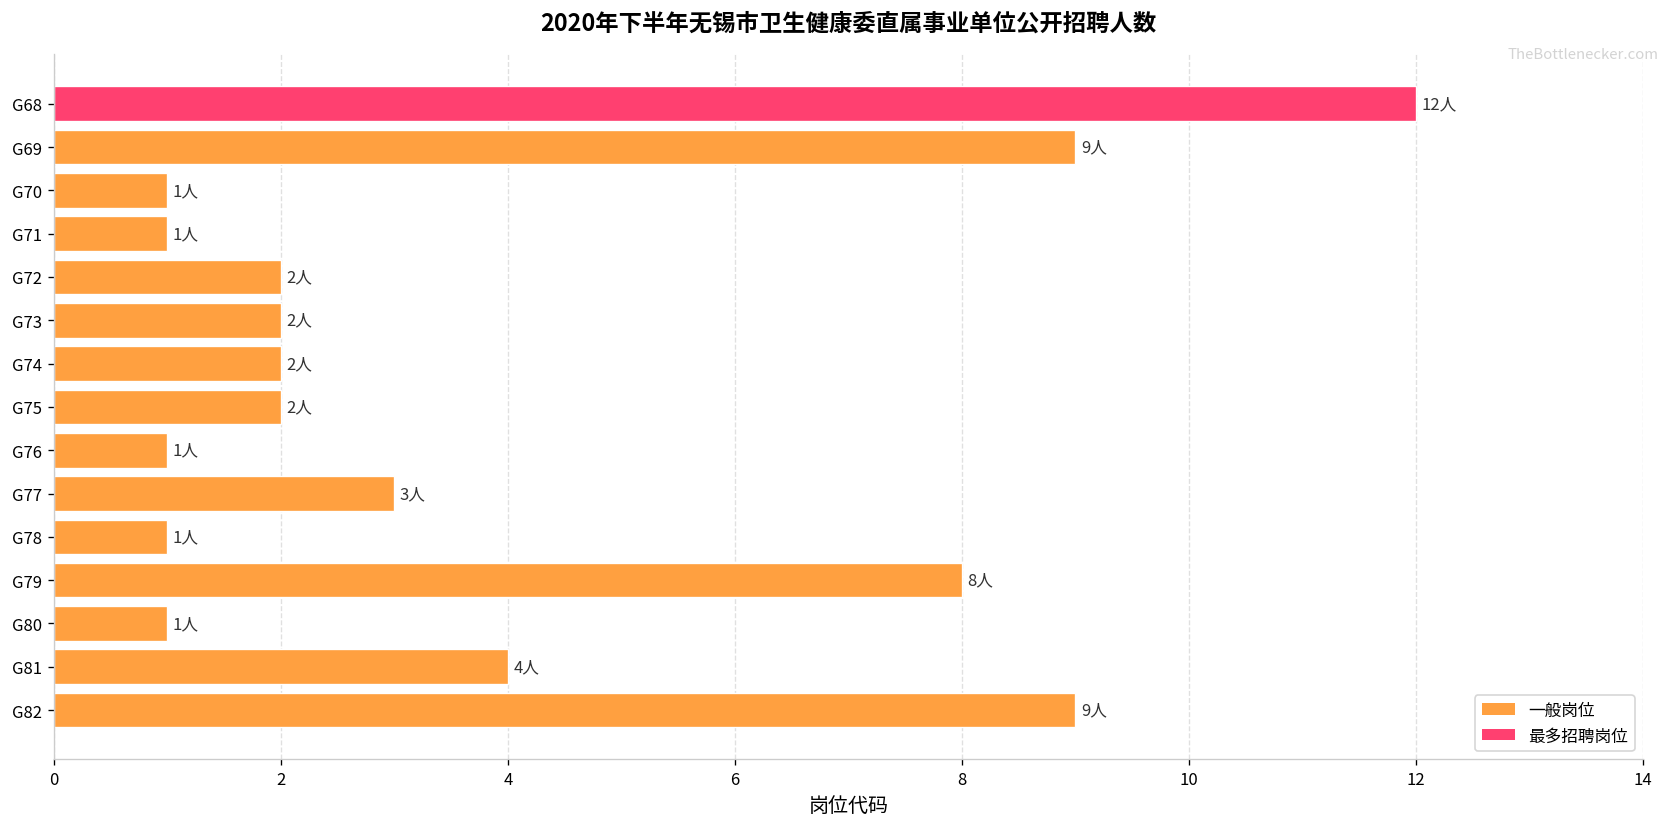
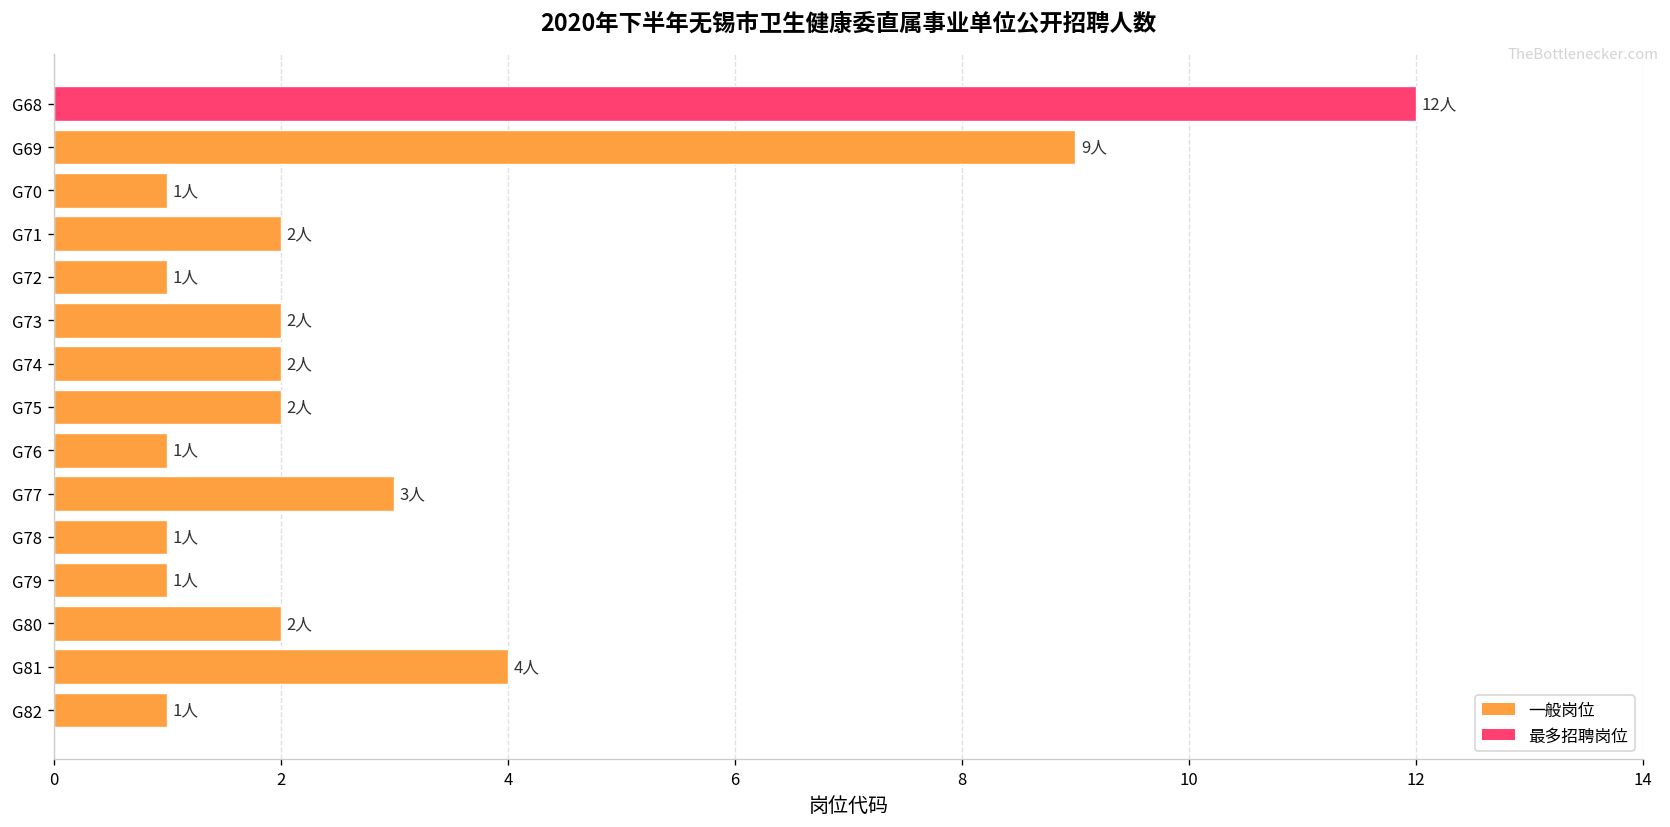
  {
    "G68": "12人",
    "G69": "9人",
    "G70": "1人",
-   "G71": "1人",
-   "G72": "2人",
+   "G71": "2人",
+   "G72": "1人",
    "G73": "2人",
    "G74": "2人",
    "G75": "2人",
    "G76": "1人",
    "G77": "3人",
    "G78": "1人",
-   "G79": "8人",
-   "G80": "1人",
+   "G79": "1人",
+   "G80": "2人",
    "G81": "4人",
-   "G82": "9人"
+   "G82": "1人"
  }
